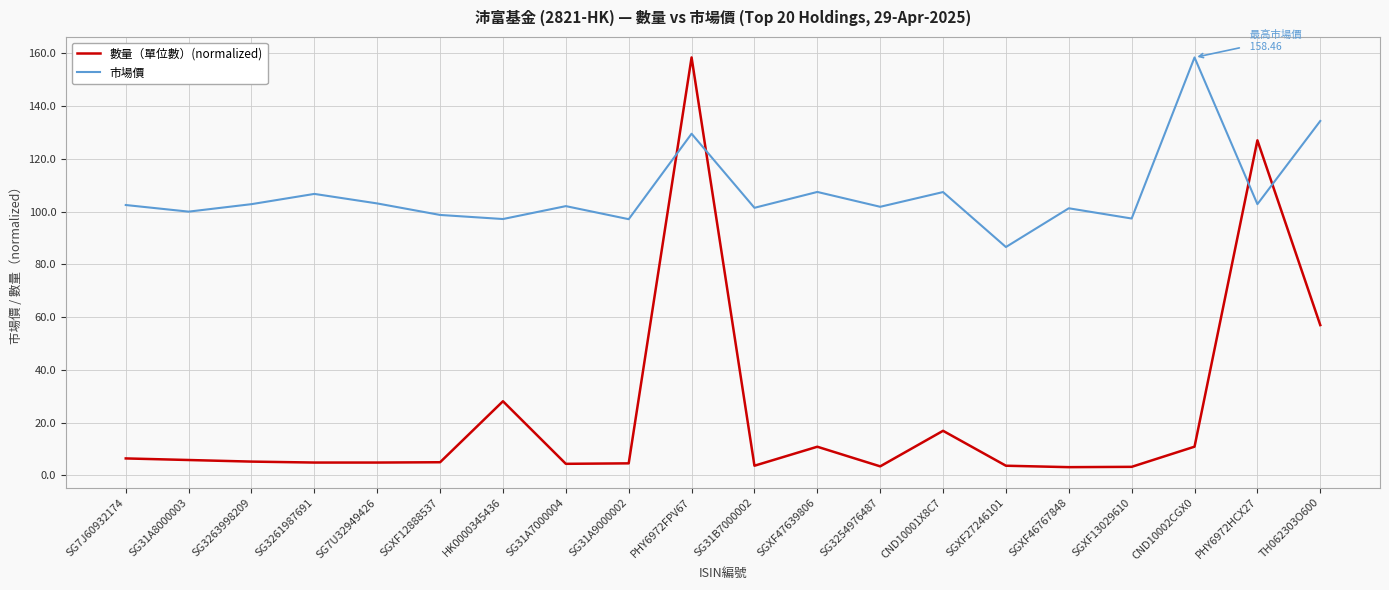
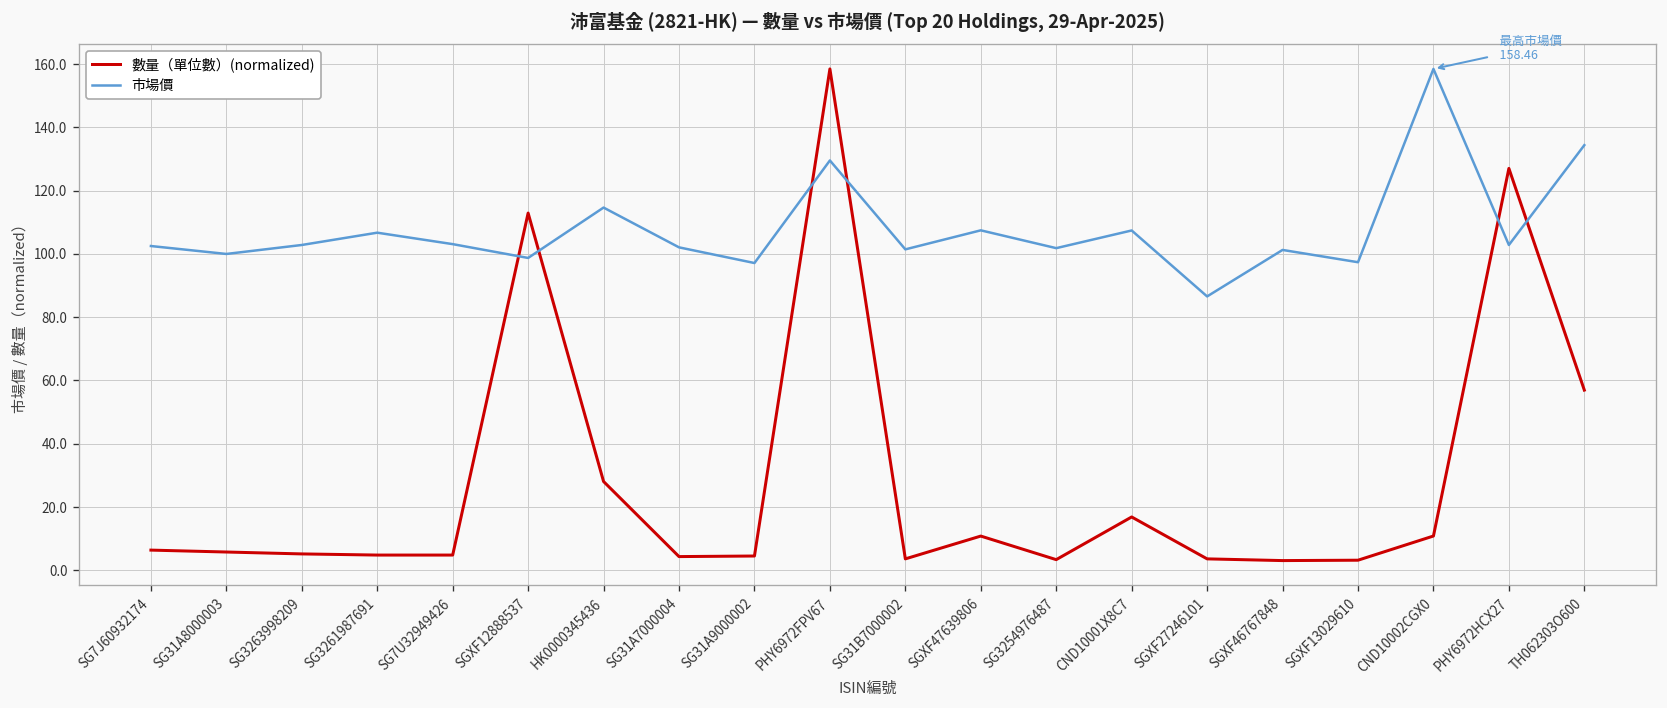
  {
    "數量（單位數）(normalized)": {
      "SG7J60932174": 6,
      "SG31A8000003": 6,
      "SG3263998209": 5,
      "SG3261987691": 5,
      "SG7U32949426": 5,
-     "SGXF12888537": 5,
+     "SGXF12888537": 113,
      "HK0000345436": 28,
      "SG31A7000004": 4,
      "SG31A9000002": 5,
      "PHY6972FPV67": 158,
      "SG31B7000002": 4,
      "SGXF47639806": 11,
      "SG3254976487": 3,
      "CND10001X8C7": 17,
      "SGXF27246101": 4,
      "SGXF46767848": 3,
      "SGXF13029610": 3,
      "CND10002CGX0": 11,
      "PHY6972HCX27": 127,
      "TH062303O600": 57
    },
    "市場價": {
      "SG7J60932174": 102,
      "SG31A8000003": 100,
      "SG3263998209": 103,
      "SG3261987691": 107,
      "SG7U32949426": 103,
      "SGXF12888537": 99,
-     "HK0000345436": 97,
+     "HK0000345436": 115,
      "SG31A7000004": 102,
      "SG31A9000002": 97,
      "PHY6972FPV67": 130,
      "SG31B7000002": 101,
      "SGXF47639806": 107,
      "SG3254976487": 102,
      "CND10001X8C7": 107,
      "SGXF27246101": 87,
      "SGXF46767848": 101,
      "SGXF13029610": 97,
      "PHY6972HCX27": 103,
      "TH062303O600": 134
    }
  }
